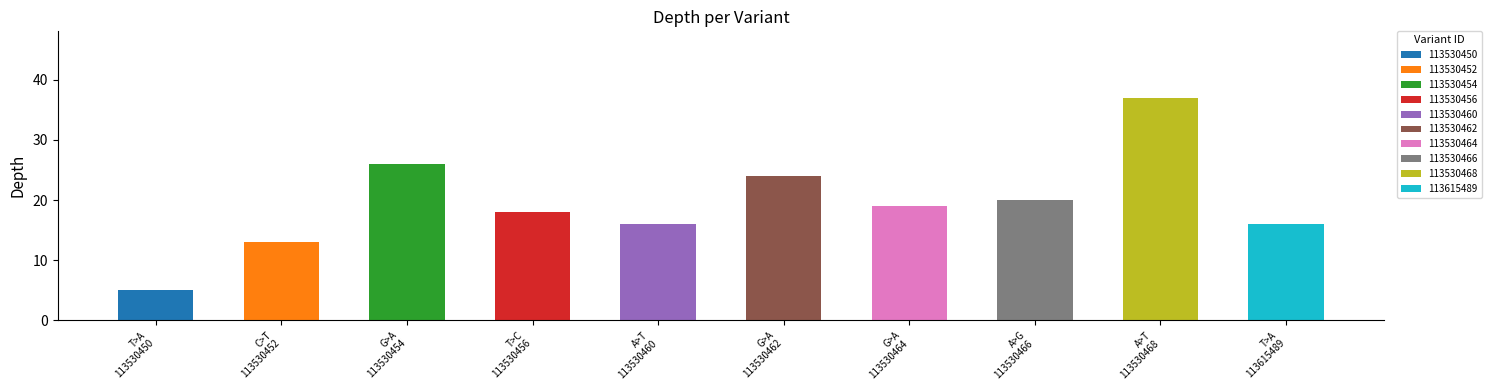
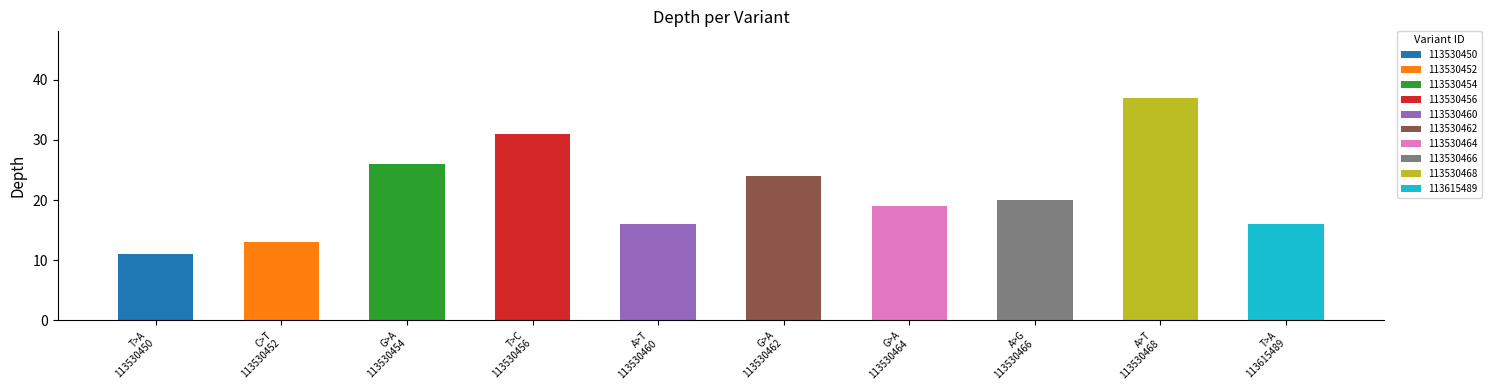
  {
-   "T>A 113530450": 5,
+   "T>A 113530450": 11,
    "C>T 113530452": 13,
    "G>A 113530454": 26,
-   "T>C 113530456": 18,
+   "T>C 113530456": 31,
    "A>T 113530460": 16,
    "G>A 113530462": 24,
    "G>A 113530464": 19,
    "A>G 113530466": 20,
    "A>T 113530468": 37,
    "T>A 113615489": 16
  }
